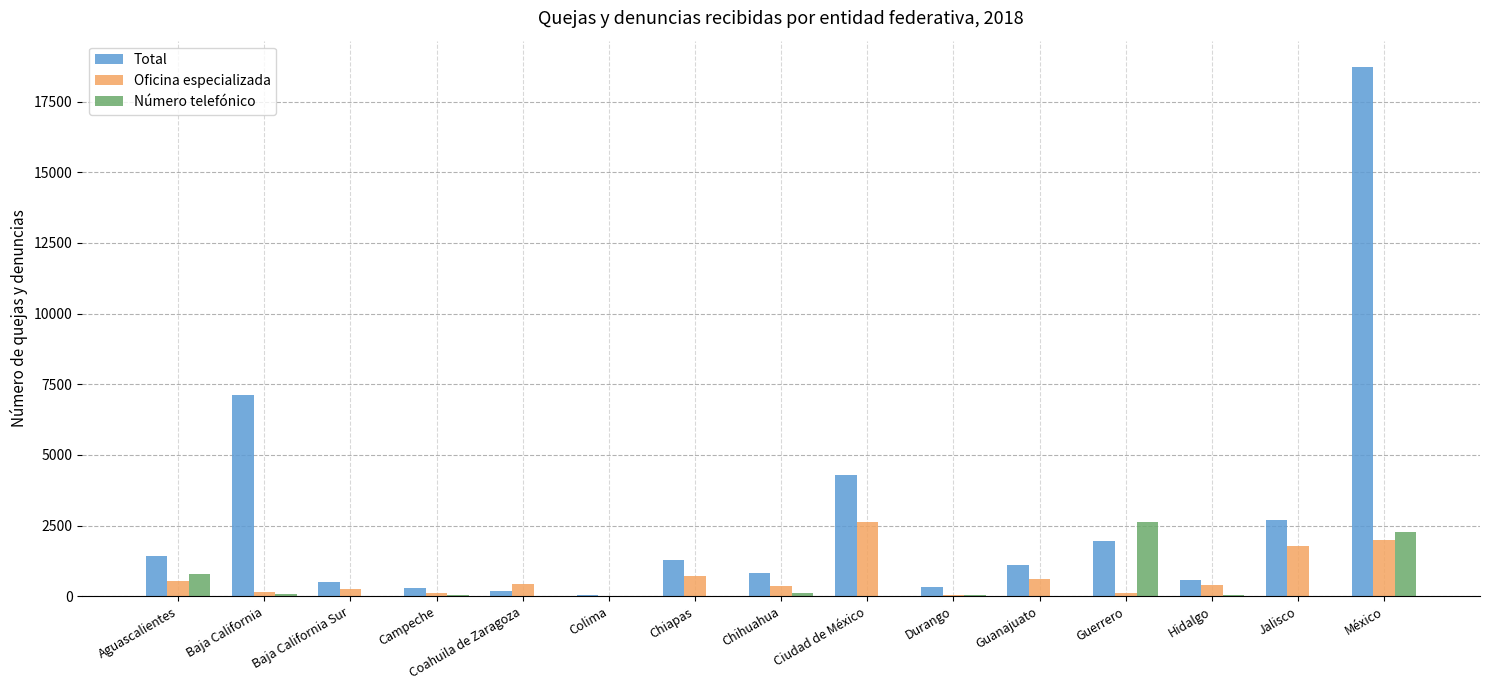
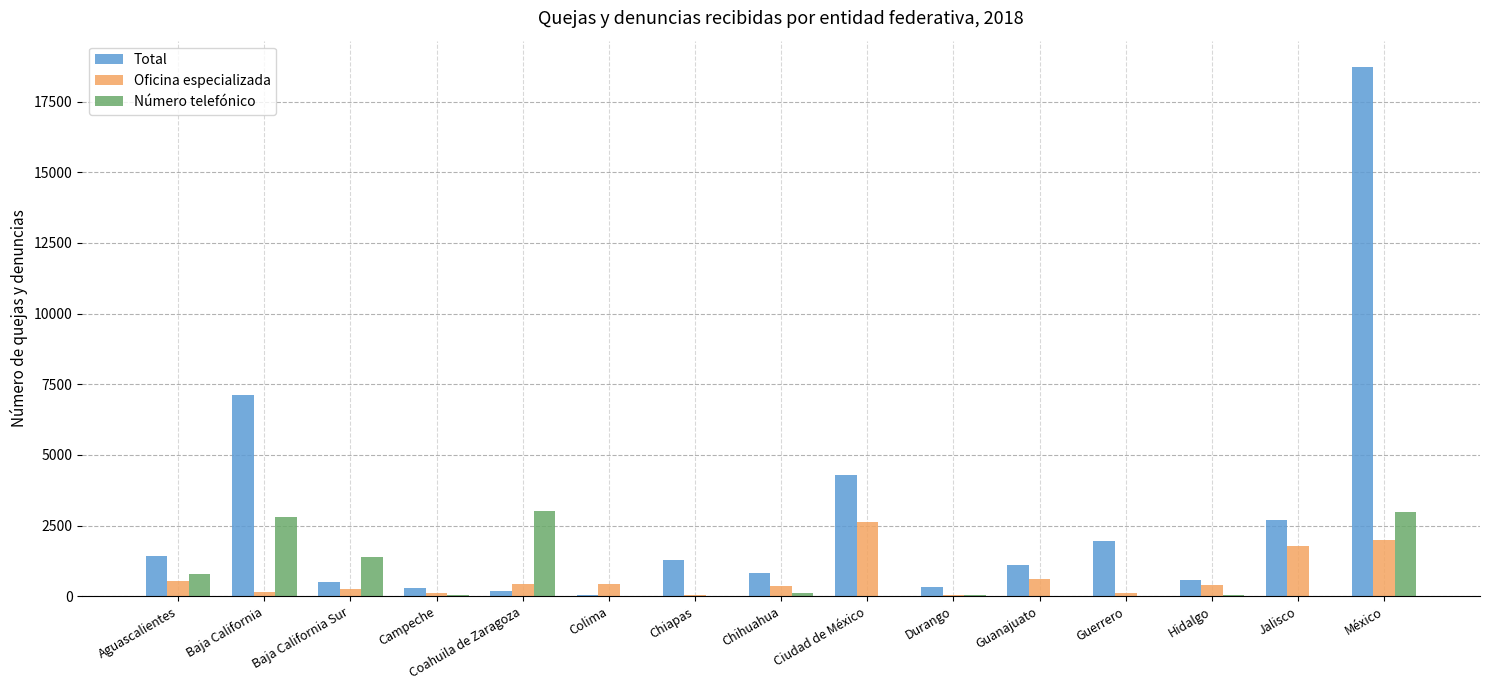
  {
    "Total": {
      "Aguascalientes": 1400,
      "Baja California": 7100,
      "Baja California Sur": 500,
      "Campeche": 300,
      "Coahuila de Zaragoza": 200,
      "Chiapas": 1300,
      "Chihuahua": 800,
      "Ciudad de México": 4300,
      "Durango": 300,
      "Guanajuato": 1100,
      "Guerrero": 1900,
      "Hidalgo": 600,
      "Jalisco": 2700,
      "México": 18700
    },
    "Oficina especializada": {
      "Aguascalientes": 600,
      "Baja California": 200,
      "Baja California Sur": 300,
      "Campeche": 100,
      "Coahuila de Zaragoza": 400,
-     "Colima": 0,
-     "Chiapas": 700,
+     "Colima": 500,
+     "Chiapas": 0,
      "Chihuahua": 400,
      "Ciudad de México": 2600,
      "Guanajuato": 600,
      "Guerrero": 100,
      "Hidalgo": 400,
      "Jalisco": 1800,
      "México": 2000
    },
    "Número telefónico": {
      "Aguascalientes": 800,
-     "Baja California": 100,
-     "Baja California Sur": 0,
-     "Coahuila de Zaragoza": 0,
+     "Baja California": 2800,
+     "Baja California Sur": 1400,
+     "Coahuila de Zaragoza": 3000,
      "Chihuahua": 100,
-     "Guerrero": 2600,
-     "México": 2300
+     "Guerrero": 0,
+     "México": 3000
    }
  }
